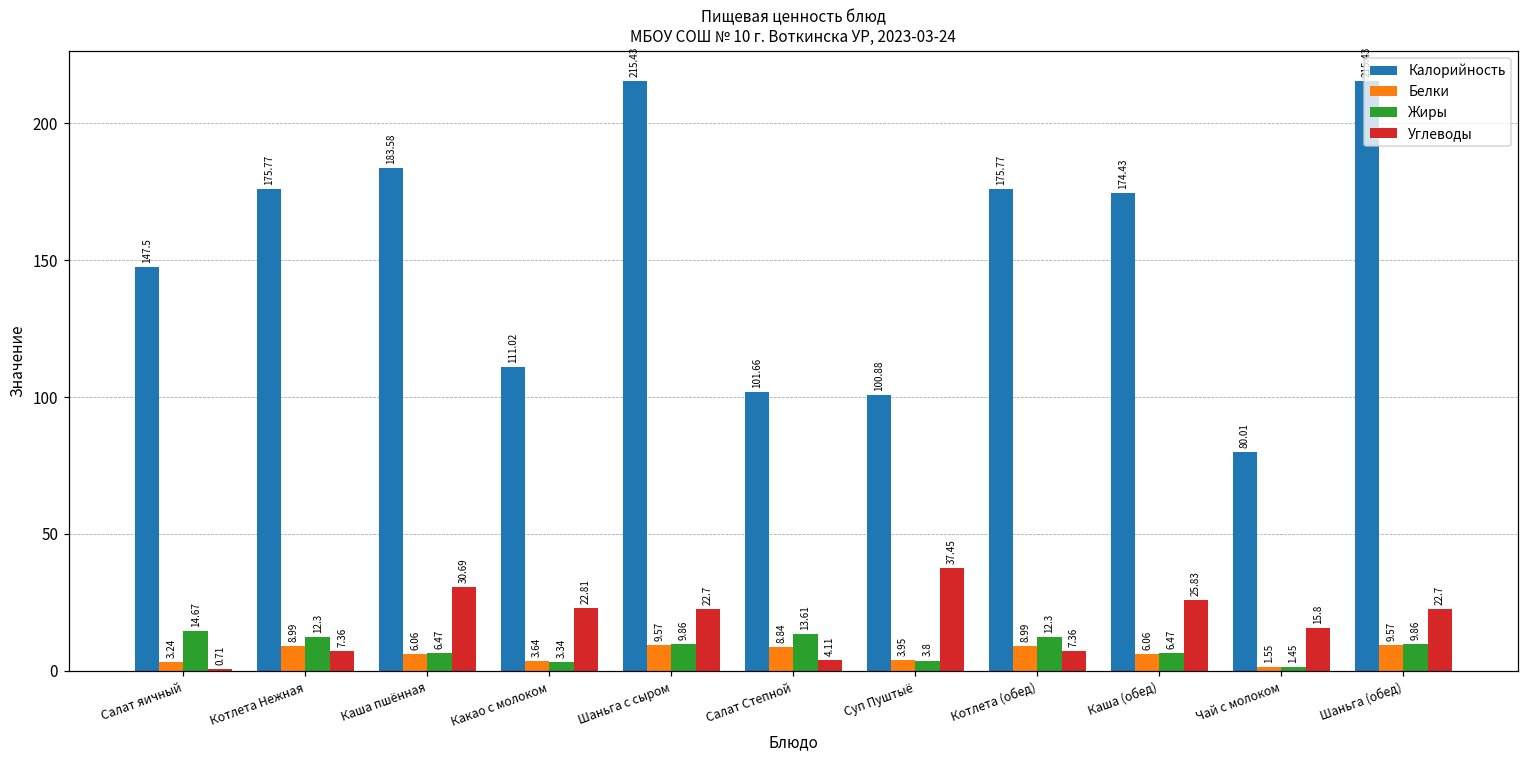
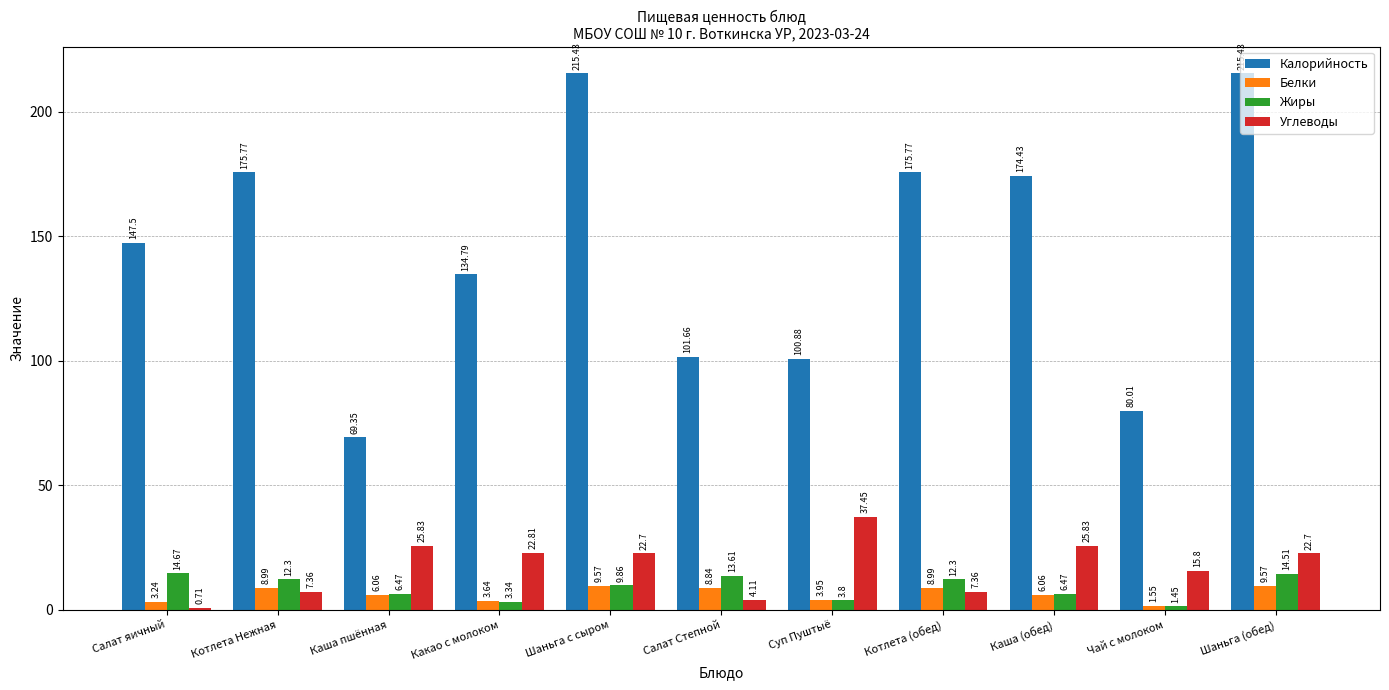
  {
    "Калорийность": {
      "Салат яичный": 147.5,
      "Котлета Нежная": 175.77,
-     "Каша пшённая": 183.58,
-     "Какао с молоком": 111.02,
+     "Каша пшённая": 69.35,
+     "Какао с молоком": 134.79,
      "Шаньга с сыром": 215.43,
      "Салат Степной": 101.66,
      "Суп Пуштыё": 100.88,
      "Котлета (обед)": 175.77,
      "Каша (обед)": 174.43,
      "Чай с молоком": 80.01
    },
    "Белки": {
      "Салат яичный": 3.24,
      "Котлета Нежная": 8.99,
      "Каша пшённая": 6.06,
      "Какао с молоком": 3.64,
      "Шаньга с сыром": 9.57,
      "Салат Степной": 8.84,
      "Суп Пуштыё": 3.95,
      "Котлета (обед)": 8.99,
      "Каша (обед)": 6.06,
      "Чай с молоком": 1.55,
      "Шаньга (обед)": 9.57
    },
    "Жиры": {
      "Салат яичный": 14.67,
      "Котлета Нежная": 12.3,
      "Каша пшённая": 6.47,
      "Какао с молоком": 3.34,
      "Шаньга с сыром": 9.86,
      "Салат Степной": 13.61,
      "Суп Пуштыё": 3.8,
      "Котлета (обед)": 12.3,
      "Каша (обед)": 6.47,
      "Чай с молоком": 1.45,
-     "Шаньга (обед)": 9.86
+     "Шаньга (обед)": 14.51
    },
    "Углеводы": {
      "Салат яичный": 0.71,
      "Котлета Нежная": 7.36,
-     "Каша пшённая": 30.69,
+     "Каша пшённая": 25.83,
      "Какао с молоком": 22.81,
      "Шаньга с сыром": 22.7,
      "Салат Степной": 4.11,
      "Суп Пуштыё": 37.45,
      "Котлета (обед)": 7.36,
      "Каша (обед)": 25.83,
      "Чай с молоком": 15.8,
      "Шаньга (обед)": 22.7
    }
  }
